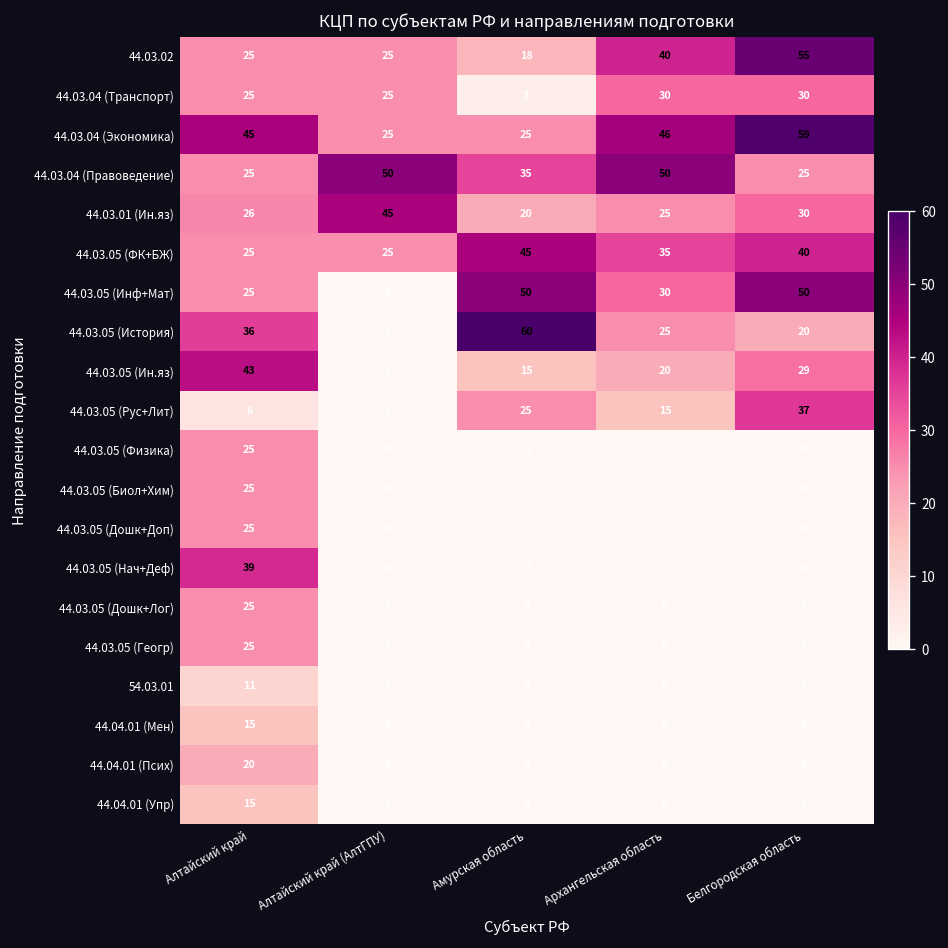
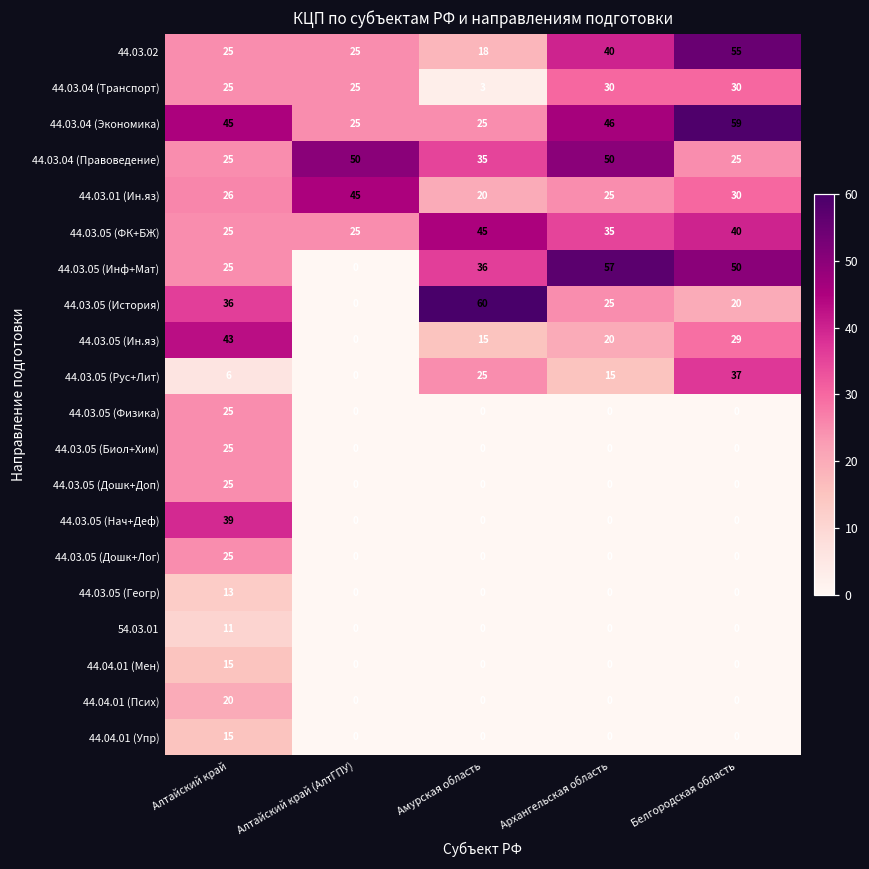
  {
    "44.03.02": {
      "Алтайский край": 25,
      "Алтайский край (АлтГПУ)": 25,
      "Амурская область": 18,
      "Архангельская область": 40,
      "Белгородская область": 55
    },
    "44.03.04 (Транспорт)": {
      "Алтайский край": 25,
      "Алтайский край (АлтГПУ)": 25,
      "Архангельская область": 30,
      "Белгородская область": 30
    },
    "44.03.04 (Экономика)": {
      "Алтайский край": 45,
      "Алтайский край (АлтГПУ)": 25,
      "Амурская область": 25,
      "Архангельская область": 46,
      "Белгородская область": 59
    },
    "44.03.04 (Правоведение)": {
      "Алтайский край": 25,
      "Алтайский край (АлтГПУ)": 50,
      "Амурская область": 35,
      "Архангельская область": 50,
      "Белгородская область": 25
    },
    "44.03.01 (Ин.яз)": {
      "Алтайский край": 26,
      "Алтайский край (АлтГПУ)": 45,
      "Амурская область": 20,
      "Архангельская область": 25,
      "Белгородская область": 30
    },
    "44.03.05 (ФК+БЖ)": {
      "Алтайский край": 25,
      "Алтайский край (АлтГПУ)": 25,
      "Амурская область": 45,
      "Архангельская область": 35,
      "Белгородская область": 40
    },
    "44.03.05 (Инф+Мат)": {
      "Алтайский край": 25,
-     "Амурская область": 50,
-     "Архангельская область": 30,
+     "Амурская область": 36,
+     "Архангельская область": 57,
      "Белгородская область": 50
    },
    "44.03.05 (История)": {
      "Алтайский край": 36,
      "Амурская область": 60,
      "Архангельская область": 25,
      "Белгородская область": 20
    },
    "44.03.05 (Ин.яз)": {
      "Алтайский край": 43,
      "Амурская область": 15,
      "Архангельская область": 20,
      "Белгородская область": 29
    },
    "44.03.05 (Рус+Лит)": {
      "Амурская область": 25,
      "Архангельская область": 15,
      "Белгородская область": 37
    },
    "44.03.05 (Физика)": {
      "Алтайский край": 25
    },
    "44.03.05 (Биол+Хим)": {
      "Алтайский край": 25
    },
    "44.03.05 (Дошк+Доп)": {
      "Алтайский край": 25
    },
    "44.03.05 (Нач+Деф)": {
      "Алтайский край": 39
    },
    "44.03.05 (Дошк+Лог)": {
      "Алтайский край": 25
    },
    "44.03.05 (Геогр)": {
-     "Алтайский край": 25
+     "Алтайский край": 13
    },
    "44.04.01 (Мен)": {
      "Алтайский край": 15
    },
    "44.04.01 (Псих)": {
      "Алтайский край": 20
    },
    "44.04.01 (Упр)": {
      "Алтайский край": 15
    }
  }
